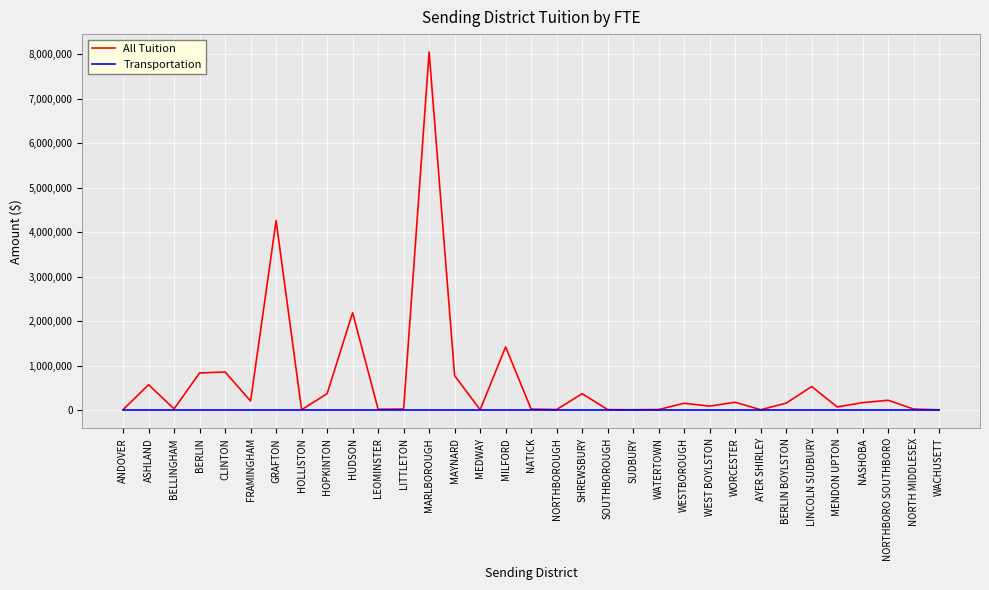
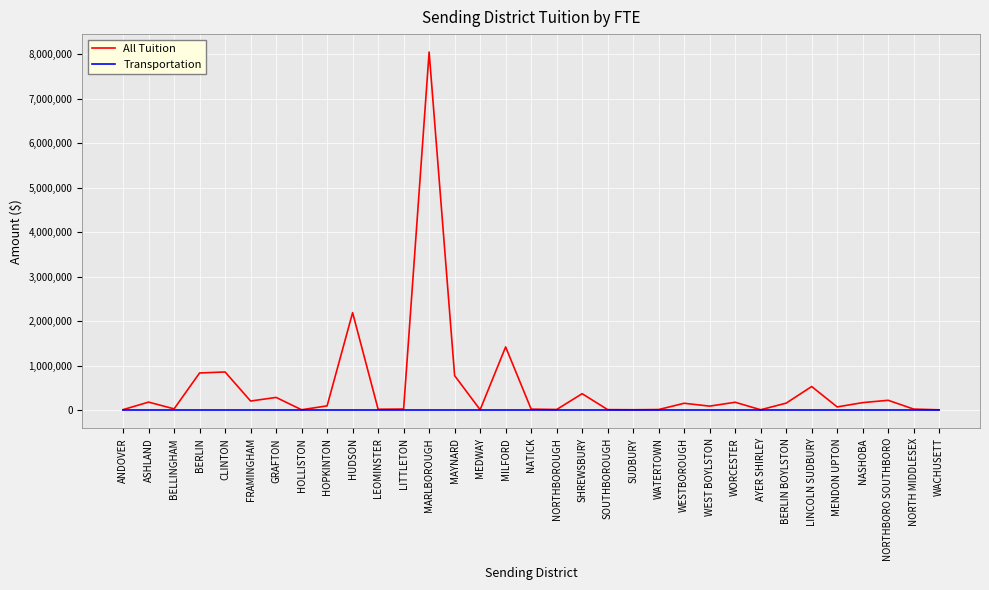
  {
    "All Tuition": {
-     "ASHLAND": "600,000",
+     "ASHLAND": "200,000",
      "BERLIN": "800,000",
      "CLINTON": "900,000",
      "FRAMINGHAM": "200,000",
-     "GRAFTON": "4,300,000",
-     "HOPKINTON": "400,000",
+     "GRAFTON": "300,000",
+     "HOPKINTON": "100,000",
      "HUDSON": "2,200,000",
      "MARLBOROUGH": "8,100,000",
      "MAYNARD": "800,000",
      "MILFORD": "1,400,000",
      "SHREWSBURY": "400,000",
      "WESTBOROUGH": "200,000",
      "WEST BOYLSTON": "100,000",
      "WORCESTER": "200,000",
      "BERLIN BOYLSTON": "200,000",
      "LINCOLN SUDBURY": "500,000",
      "MENDON UPTON": "100,000",
      "NASHOBA": "200,000",
      "NORTHBORO SOUTHBORO": "200,000"
    },
    "Transportation": {
      "ASHLAND": "0",
      "BERLIN": "0",
      "CLINTON": "0",
      "FRAMINGHAM": "0",
      "GRAFTON": "0",
      "HOPKINTON": "0",
      "HUDSON": "0",
      "MARLBOROUGH": "0",
      "MAYNARD": "0",
      "MILFORD": "0",
      "SHREWSBURY": "0",
      "WESTBOROUGH": "0",
      "WEST BOYLSTON": "0",
      "WORCESTER": "0",
      "BERLIN BOYLSTON": "0",
      "LINCOLN SUDBURY": "0",
      "MENDON UPTON": "0",
      "NASHOBA": "0",
      "NORTHBORO SOUTHBORO": "0"
    }
  }
